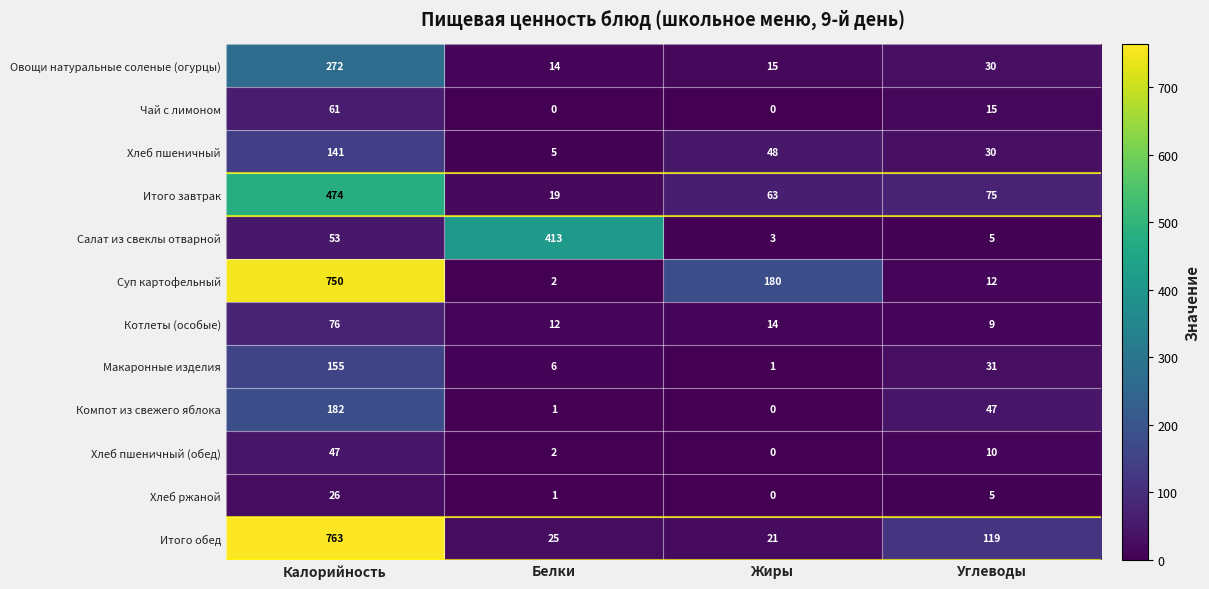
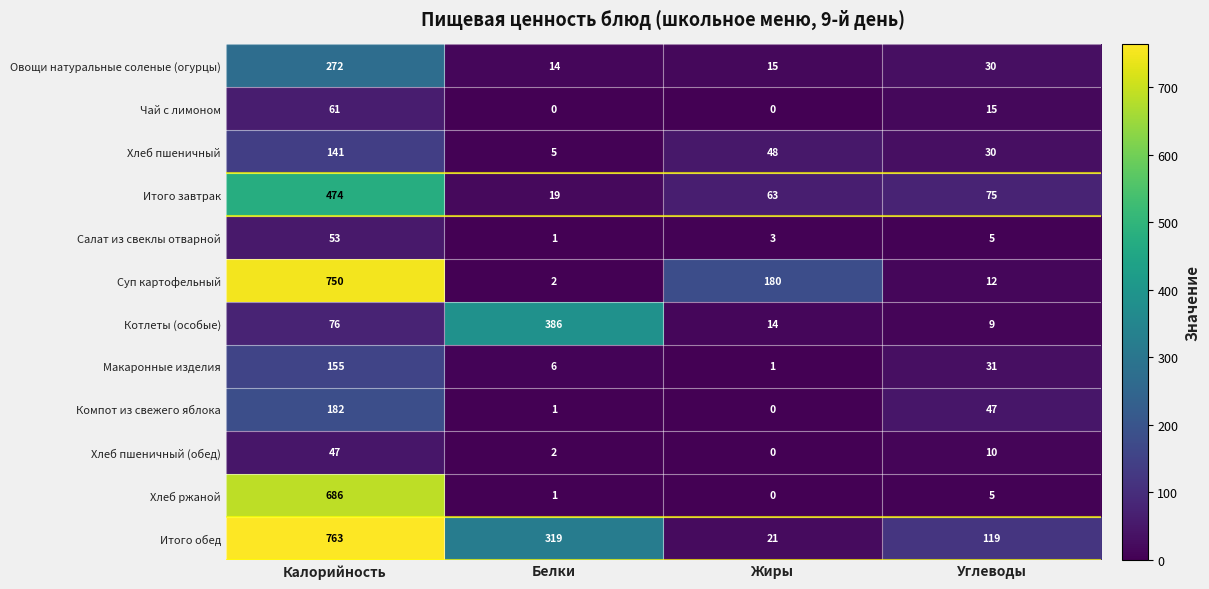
  {
    "Овощи натуральные соленые (огурцы)": {
      "Калорийность": 272,
      "Белки": 14,
      "Жиры": 15,
      "Углеводы": 30
    },
    "Чай с лимоном": {
      "Калорийность": 61,
      "Белки": 0,
      "Жиры": 0,
      "Углеводы": 15
    },
    "Хлеб пшеничный": {
      "Калорийность": 141,
      "Белки": 5,
      "Жиры": 48,
      "Углеводы": 30
    },
    "Итого завтрак": {
      "Калорийность": 474,
      "Белки": 19,
      "Жиры": 63,
      "Углеводы": 75
    },
    "Салат из свеклы отварной": {
      "Калорийность": 53,
-     "Белки": 413,
+     "Белки": 1,
      "Жиры": 3,
      "Углеводы": 5
    },
    "Суп картофельный": {
      "Калорийность": 750,
      "Белки": 2,
      "Жиры": 180,
      "Углеводы": 12
    },
    "Котлеты (особые)": {
      "Калорийность": 76,
-     "Белки": 12,
+     "Белки": 386,
      "Жиры": 14,
      "Углеводы": 9
    },
    "Макаронные изделия": {
      "Калорийность": 155,
      "Белки": 6,
      "Жиры": 1,
      "Углеводы": 31
    },
    "Компот из свежего яблока": {
      "Калорийность": 182,
      "Белки": 1,
      "Жиры": 0,
      "Углеводы": 47
    },
    "Хлеб пшеничный (обед)": {
      "Калорийность": 47,
      "Белки": 2,
      "Жиры": 0,
      "Углеводы": 10
    },
    "Хлеб ржаной": {
-     "Калорийность": 26,
+     "Калорийность": 686,
      "Белки": 1,
      "Жиры": 0,
      "Углеводы": 5
    },
    "Итого обед": {
      "Калорийность": 763,
-     "Белки": 25,
+     "Белки": 319,
      "Жиры": 21,
      "Углеводы": 119
    }
  }
